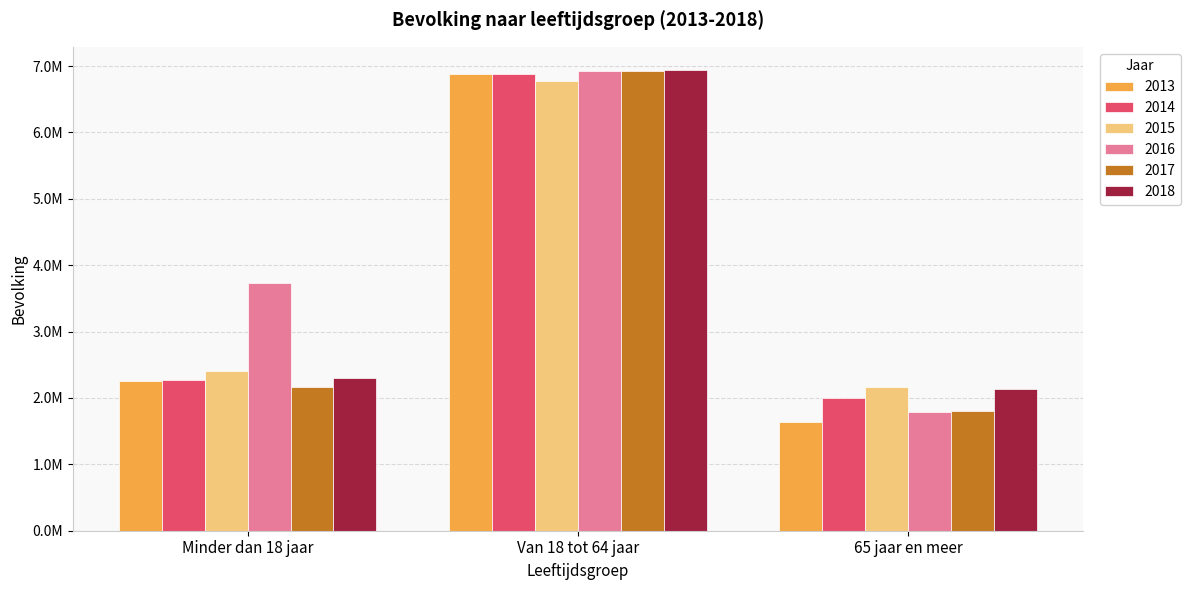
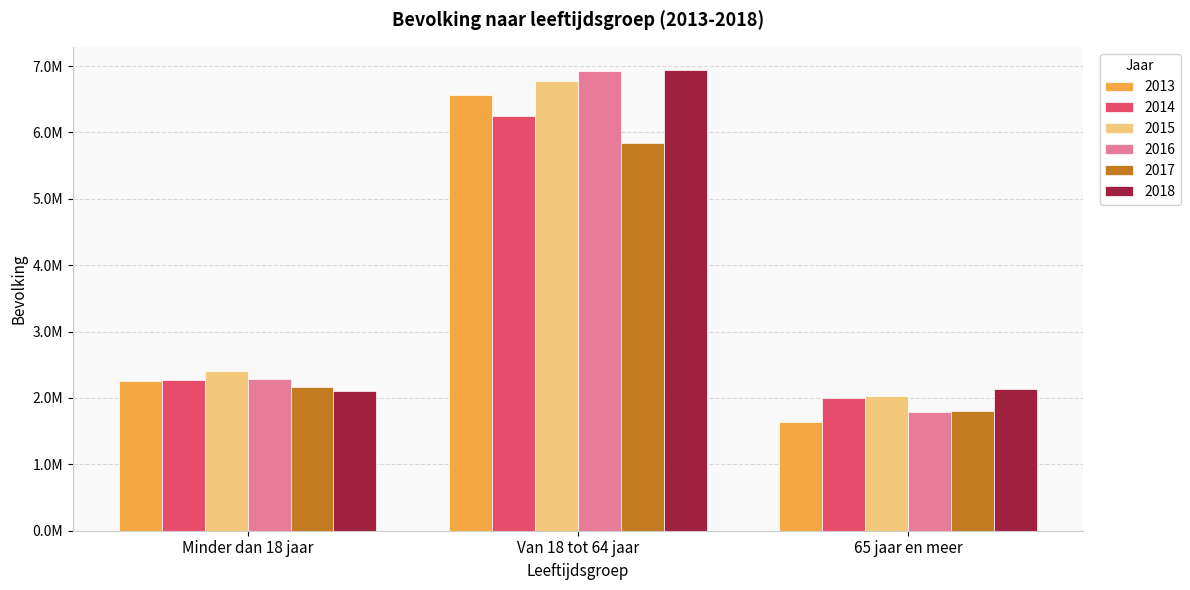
  {
    "2013": {
      "Minder dan 18 jaar": 2300000,
-     "Van 18 tot 64 jaar": 6900000,
+     "Van 18 tot 64 jaar": 6600000,
      "65 jaar en meer": 1600000
    },
    "2014": {
      "Minder dan 18 jaar": 2300000,
-     "Van 18 tot 64 jaar": 6900000,
+     "Van 18 tot 64 jaar": 6300000,
      "65 jaar en meer": 2000000
    },
    "2015": {
      "Minder dan 18 jaar": 2400000,
      "Van 18 tot 64 jaar": 6800000,
-     "65 jaar en meer": 2200000
+     "65 jaar en meer": 2000000
    },
    "2016": {
-     "Minder dan 18 jaar": 3700000,
+     "Minder dan 18 jaar": 2300000,
      "Van 18 tot 64 jaar": 6900000,
      "65 jaar en meer": 1800000
    },
    "2017": {
      "Minder dan 18 jaar": 2200000,
-     "Van 18 tot 64 jaar": 6900000,
+     "Van 18 tot 64 jaar": 5800000,
      "65 jaar en meer": 1800000
    },
    "2018": {
-     "Minder dan 18 jaar": 2300000,
+     "Minder dan 18 jaar": 2100000,
      "Van 18 tot 64 jaar": 6900000,
      "65 jaar en meer": 2100000
    }
  }
